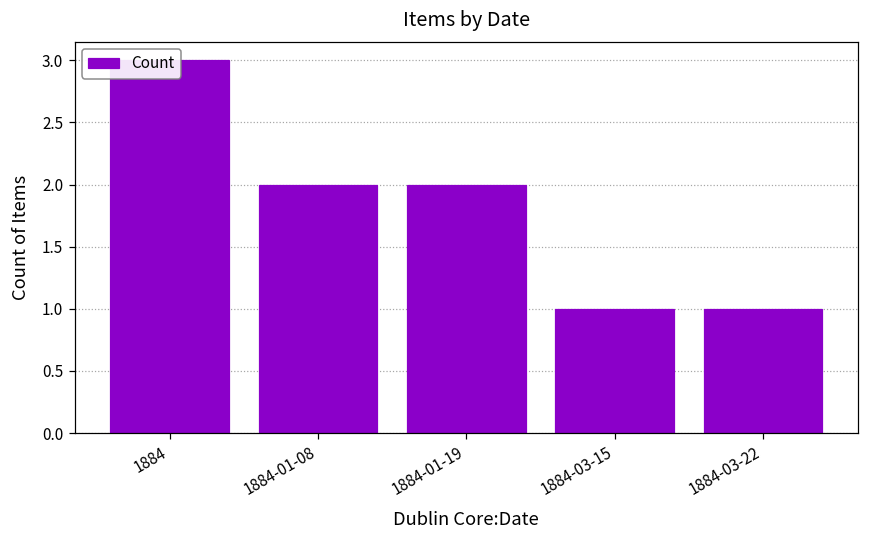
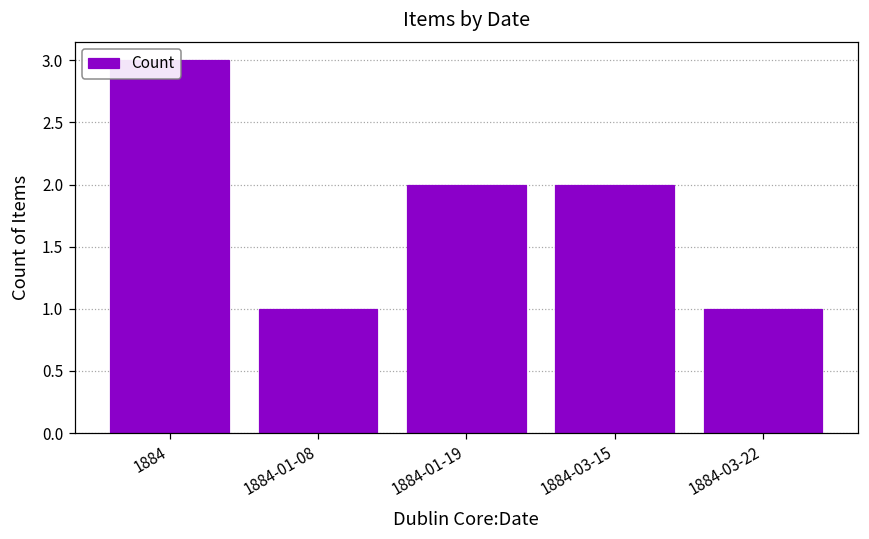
  {
-   "1884-01-08": 2,
+   "1884-01-08": 1,
    "1884-01-19": 2,
-   "1884-03-15": 1,
+   "1884-03-15": 2,
    "1884-03-22": 1
  }
